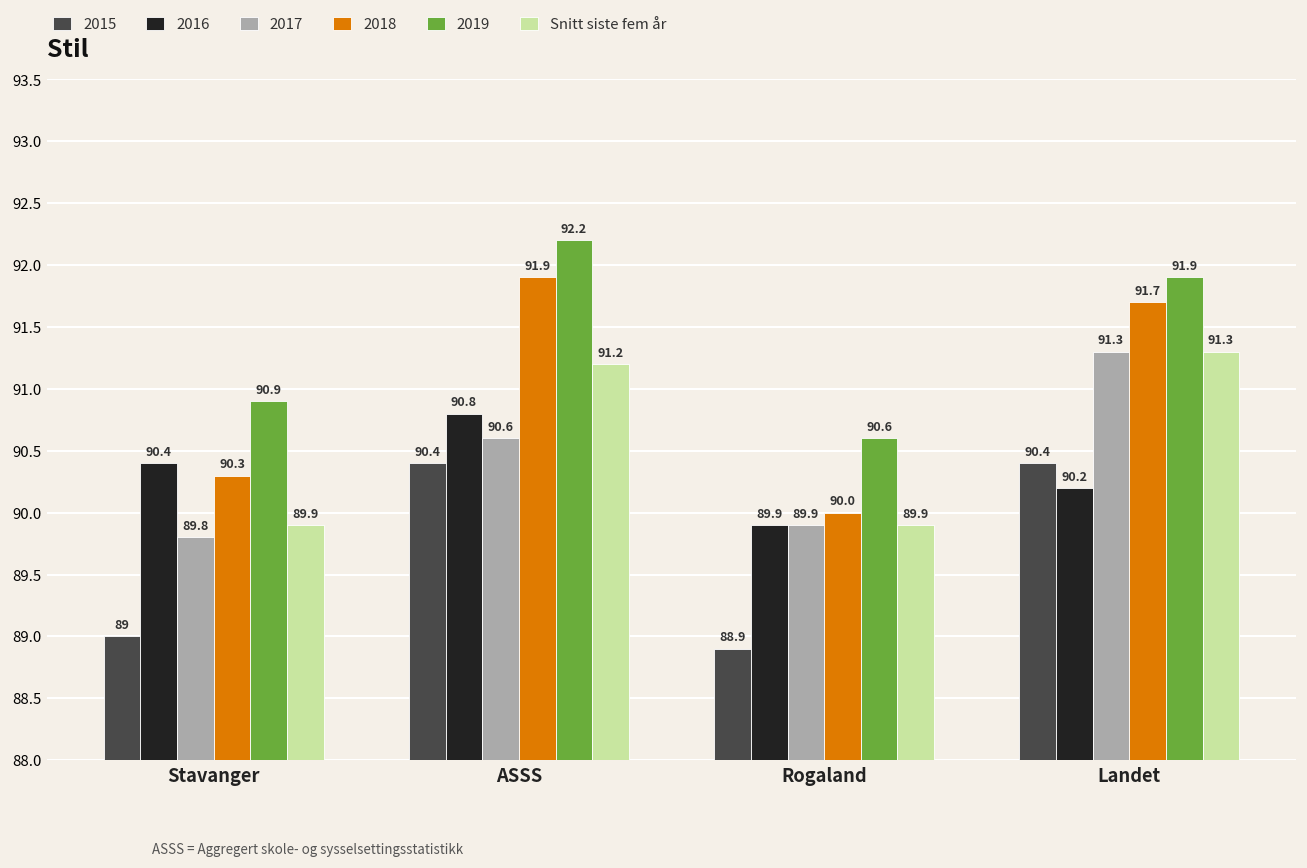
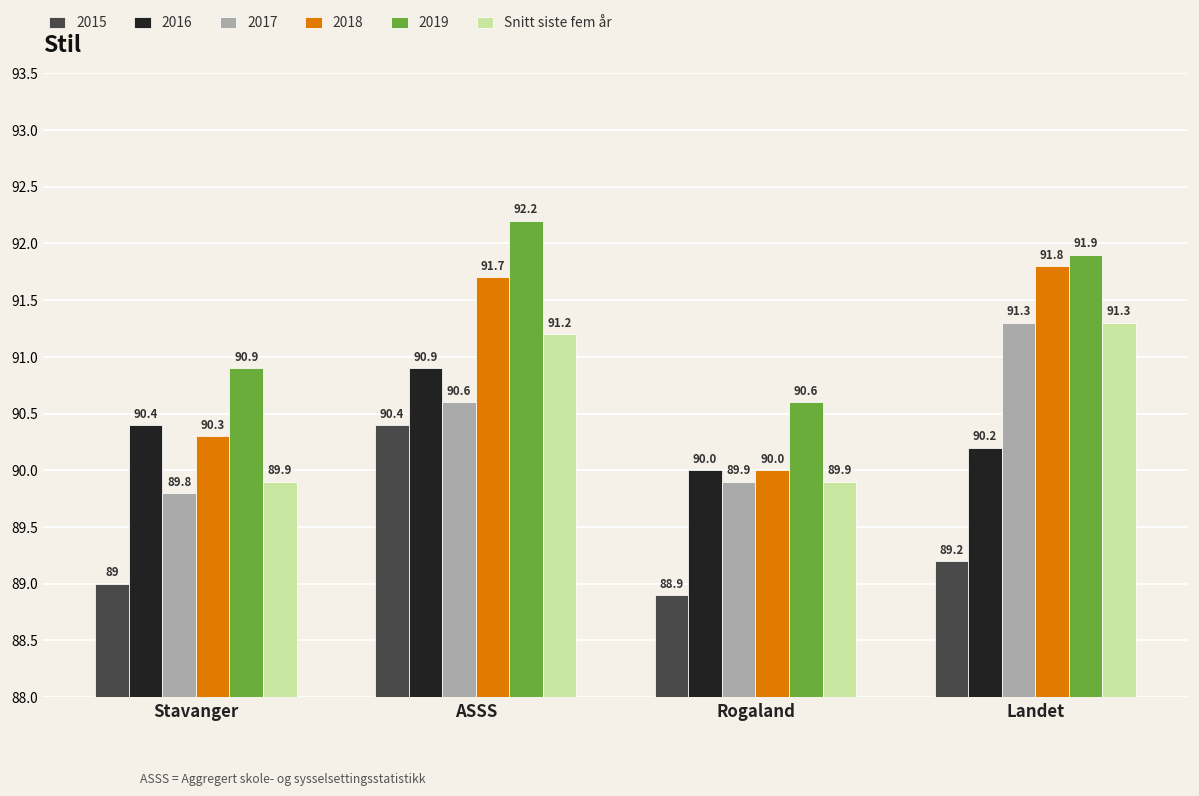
  {
    "2015": {
      "Stavanger": 89,
      "ASSS": 90.4,
      "Rogaland": 88.9,
-     "Landet": 90.4
+     "Landet": 89.2
    },
    "2016": {
      "Stavanger": 90.4,
-     "ASSS": 90.8,
-     "Rogaland": 89.9,
+     "ASSS": 90.9,
+     "Rogaland": 90.0,
      "Landet": 90.2
    },
    "2017": {
      "Stavanger": 89.8,
      "ASSS": 90.6,
      "Rogaland": 89.9,
      "Landet": 91.3
    },
    "2018": {
      "Stavanger": 90.3,
-     "ASSS": 91.9,
+     "ASSS": 91.7,
      "Rogaland": 90.0,
-     "Landet": 91.7
+     "Landet": 91.8
    },
    "2019": {
      "Stavanger": 90.9,
      "ASSS": 92.2,
      "Rogaland": 90.6,
      "Landet": 91.9
    },
    "Snitt siste fem år": {
      "Stavanger": 89.9,
      "ASSS": 91.2,
      "Rogaland": 89.9,
      "Landet": 91.3
    }
  }
